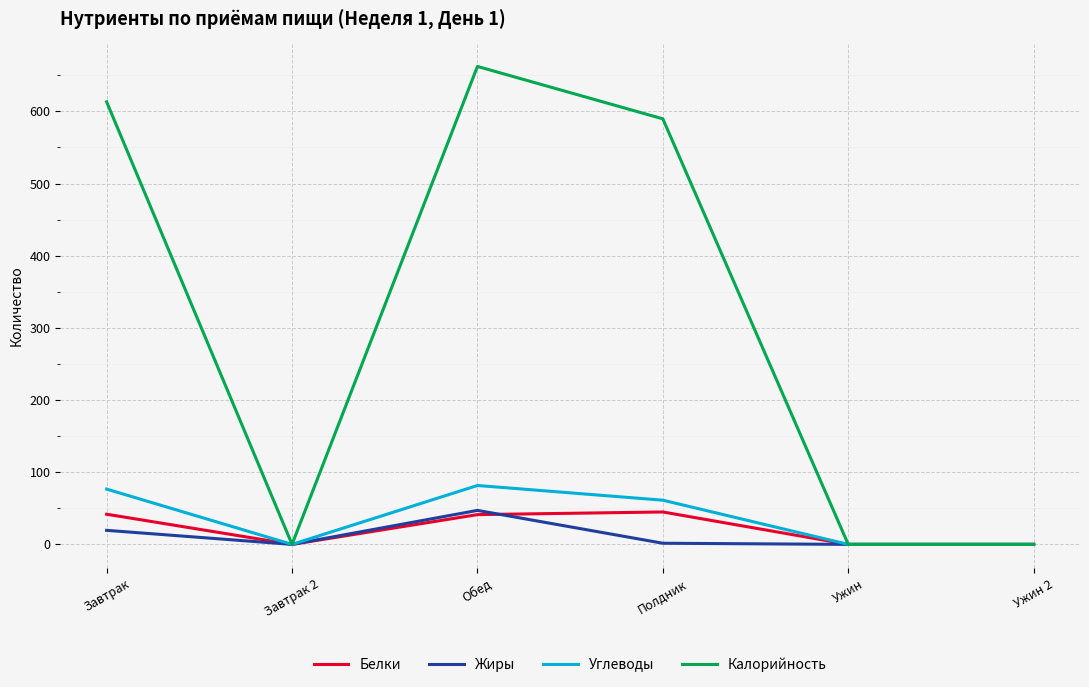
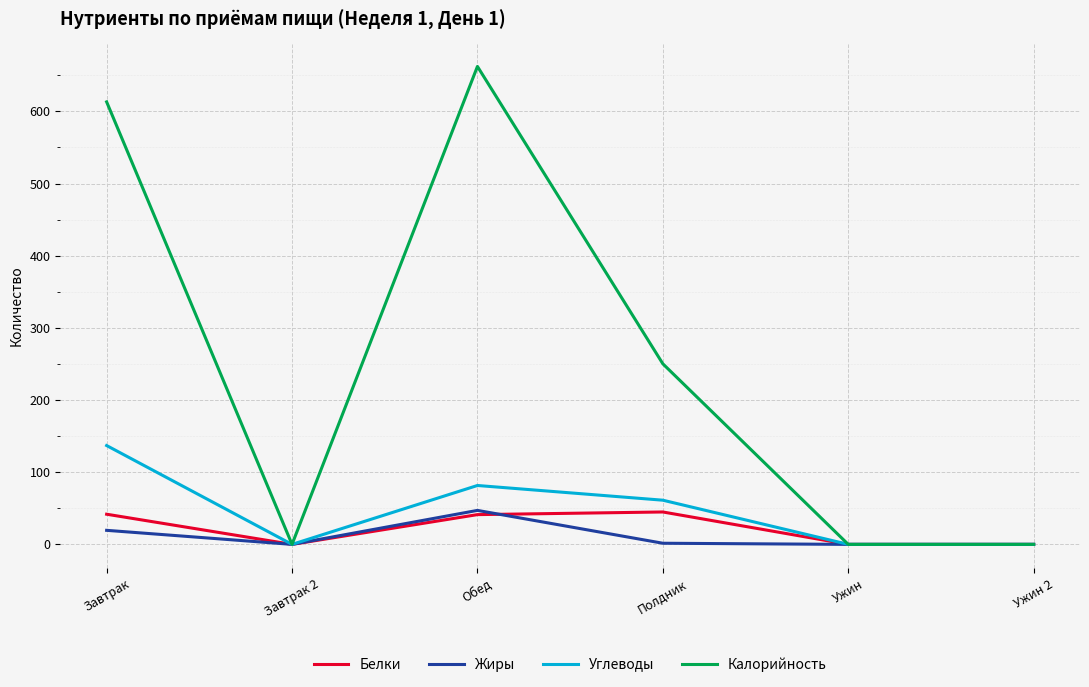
  {
    "Белки": {
      "Завтрак": 40,
      "Обед": 40,
      "Полдник": 40
    },
    "Жиры": {
      "Завтрак": 20,
      "Обед": 50,
      "Полдник": 0
    },
    "Углеводы": {
-     "Завтрак": 80,
+     "Завтрак": 140,
      "Обед": 80,
      "Полдник": 60
    },
    "Калорийность": {
      "Завтрак": 610,
      "Обед": 660,
-     "Полдник": 590
+     "Полдник": 250
    }
  }
